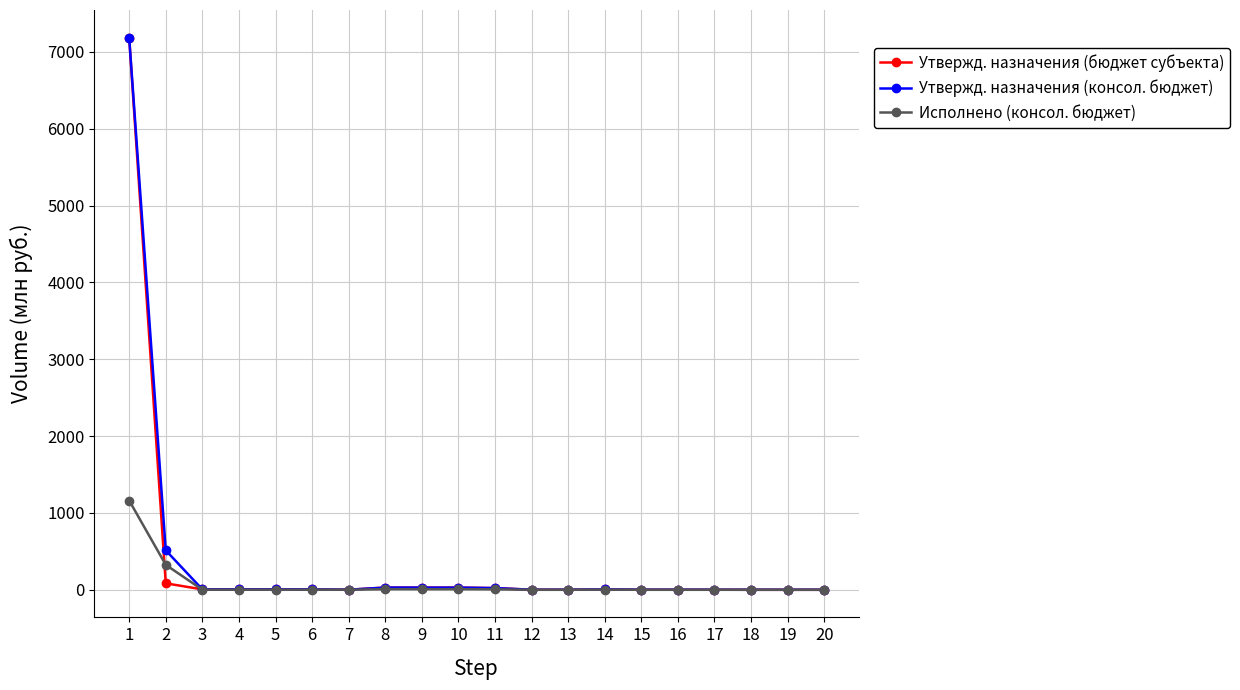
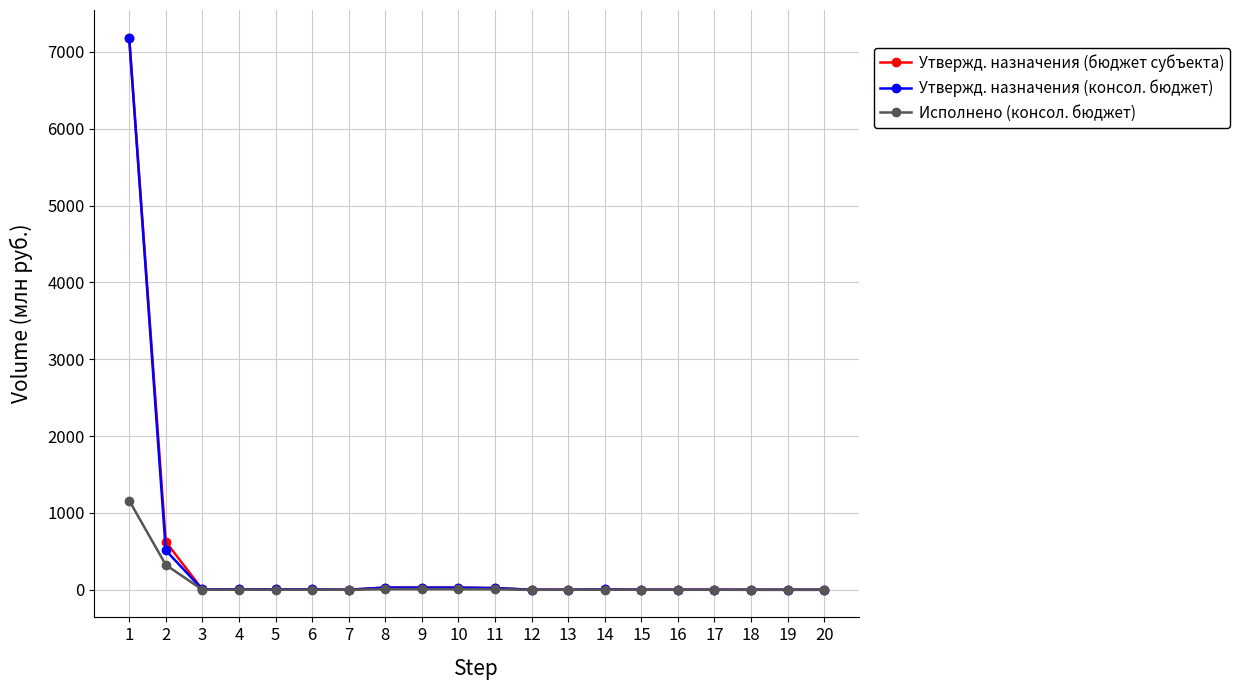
  {
    "Утвержд. назначения (бюджет субъекта)": {
-     "2": 100
+     "2": 600
    },
    "Утвержд. назначения (консол. бюджет)": {
      "2": 500
    },
    "Исполнено (консол. бюджет)": {
      "1": 1200,
      "2": 300
    }
  }
